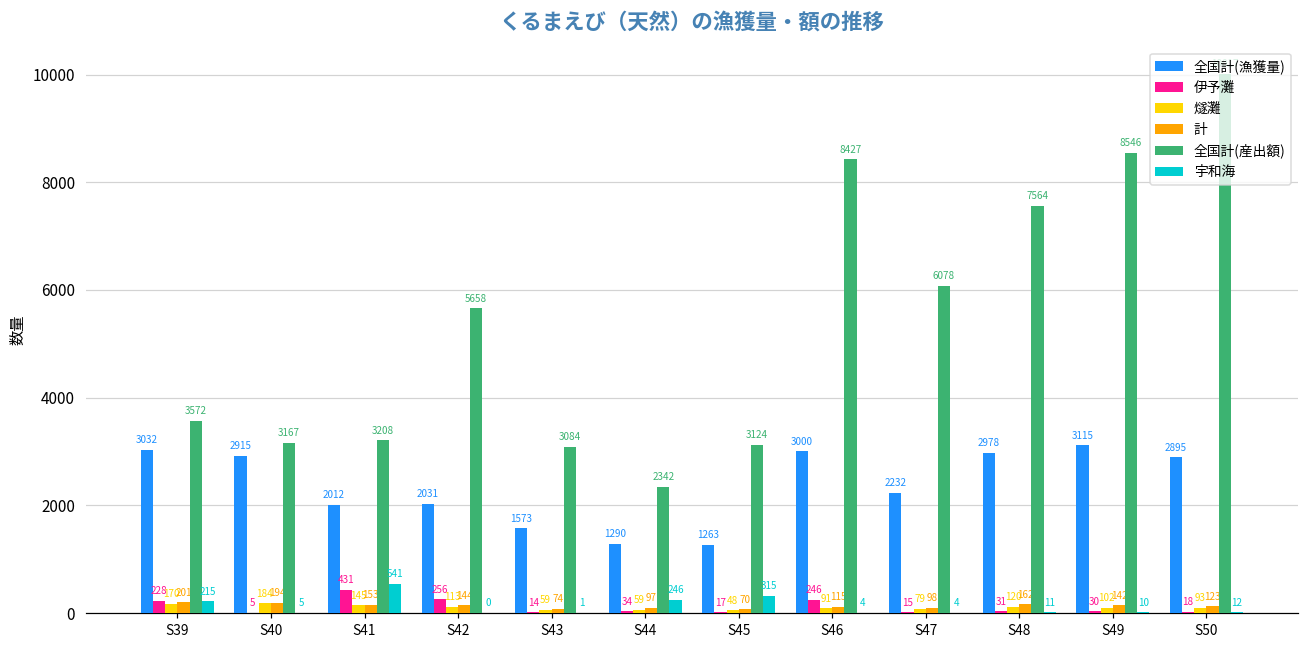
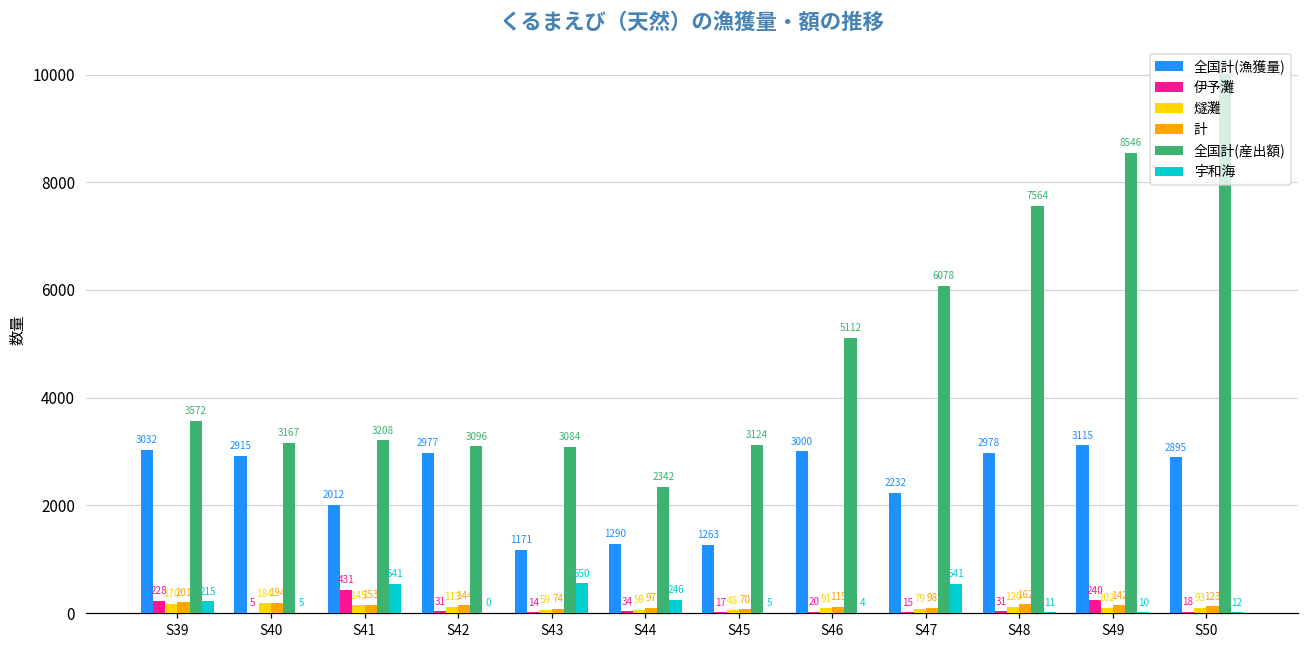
  {
    "全国計(漁獲量)": {
      "S39": 3032,
      "S40": 2915,
      "S41": 2012,
-     "S42": 2031,
-     "S43": 1573,
+     "S42": 2977,
+     "S43": 1171,
      "S44": 1290,
      "S45": 1263,
      "S46": 3000,
      "S47": 2232,
      "S48": 2978,
      "S49": 3115,
      "S50": 2895
    },
    "伊予灘": {
      "S40": 5,
      "S41": 431,
-     "S42": 256,
+     "S42": 31,
      "S43": 14,
      "S44": 34,
      "S45": 17,
-     "S46": 246,
+     "S46": 20,
      "S47": 15,
      "S48": 31,
-     "S49": 30,
+     "S49": 240,
      "S50": 18
    },
    "全国計(産出額)": {
      "S39": 3572,
      "S40": 3167,
      "S41": 3208,
-     "S42": 5658,
+     "S42": 3096,
      "S43": 3084,
      "S44": 2342,
      "S45": 3124,
-     "S46": 8427,
+     "S46": 5112,
      "S47": 6078,
      "S48": 7564,
      "S49": 8546
    },
    "宇和海": {
      "S39": 215,
      "S40": 5,
      "S41": 541,
      "S42": 0,
-     "S43": 1,
+     "S43": 550,
      "S44": 246,
-     "S45": 315,
+     "S45": 5,
      "S46": 4,
-     "S47": 4,
+     "S47": 541,
      "S48": 11,
      "S49": 10,
      "S50": 12
    }
  }
